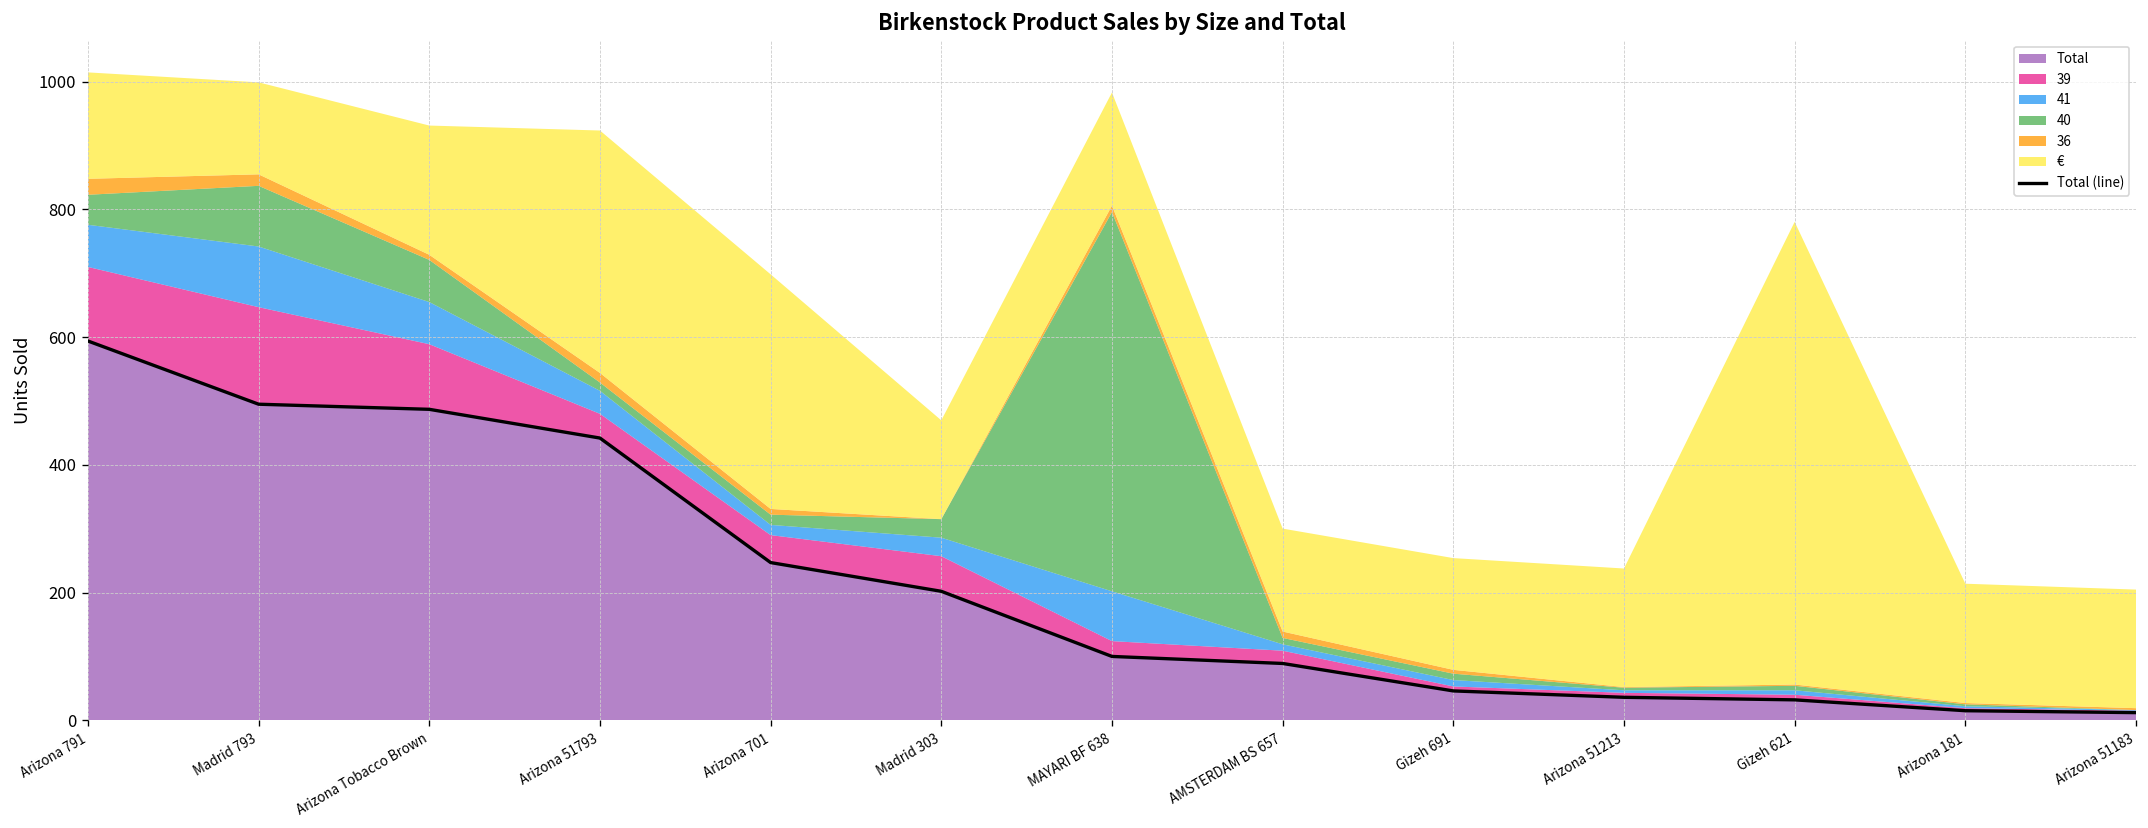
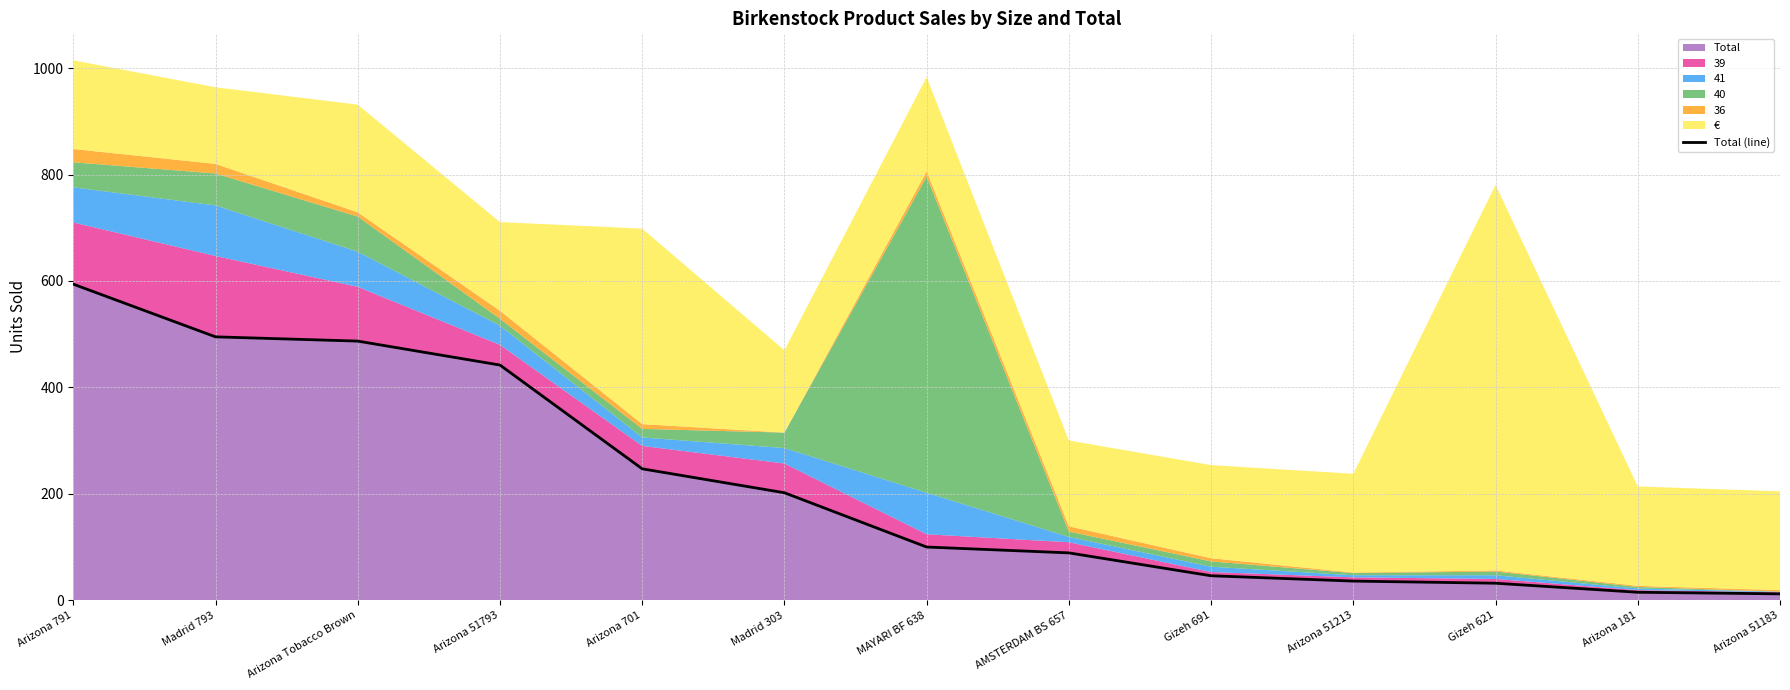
  {
    "Total": {
      "Arizona 791": 590,
      "Madrid 793": 500,
      "Arizona Tobacco Brown": 490,
      "Arizona 51793": 440,
      "Arizona 701": 250,
      "Madrid 303": 200,
      "MAYARI BF 638": 100,
      "AMSTERDAM BS 657": 90,
      "Gizeh 691": 50,
      "Arizona 51213": 40,
      "Gizeh 621": 30
    },
    "39": {
      "Arizona 791": 120,
      "Madrid 793": 150,
      "Arizona Tobacco Brown": 100,
      "Arizona 51793": 40,
      "Arizona 701": 40,
      "Madrid 303": 60,
      "MAYARI BF 638": 20,
      "AMSTERDAM BS 657": 20,
      "Gizeh 691": 10,
      "Gizeh 621": 10
    },
    "41": {
      "Arizona 791": 70,
      "Madrid 793": 100,
      "Arizona Tobacco Brown": 70,
      "Arizona 51793": 40,
      "Arizona 701": 20,
      "Madrid 303": 30,
      "MAYARI BF 638": 80,
      "AMSTERDAM BS 657": 10,
      "Gizeh 691": 10,
      "Gizeh 621": 10
    },
    "40": {
      "Arizona 791": 50,
-     "Madrid 793": 100,
+     "Madrid 793": 60,
      "Arizona Tobacco Brown": 70,
      "Arizona 51793": 10,
      "Arizona 701": 20,
      "MAYARI BF 638": 590,
      "AMSTERDAM BS 657": 10,
      "Gizeh 691": 10
    },
    "36": {
      "Arizona 791": 30,
      "Madrid 793": 20,
      "Arizona Tobacco Brown": 10,
      "Arizona 51793": 20,
      "Arizona 701": 10,
      "MAYARI BF 638": 10,
      "AMSTERDAM BS 657": 10,
      "Gizeh 691": 10
    },
    "€": {
      "Arizona 791": 170,
      "Madrid 793": 140,
      "Arizona Tobacco Brown": 200,
-     "Arizona 51793": 380,
+     "Arizona 51793": 170,
      "Arizona 701": 370,
      "Madrid 303": 150,
      "MAYARI BF 638": 180,
      "AMSTERDAM BS 657": 160,
      "Gizeh 691": 180,
      "Arizona 51213": 190,
      "Gizeh 621": 720,
      "Arizona 181": 190,
      "Arizona 51183": 190
    }
  }
